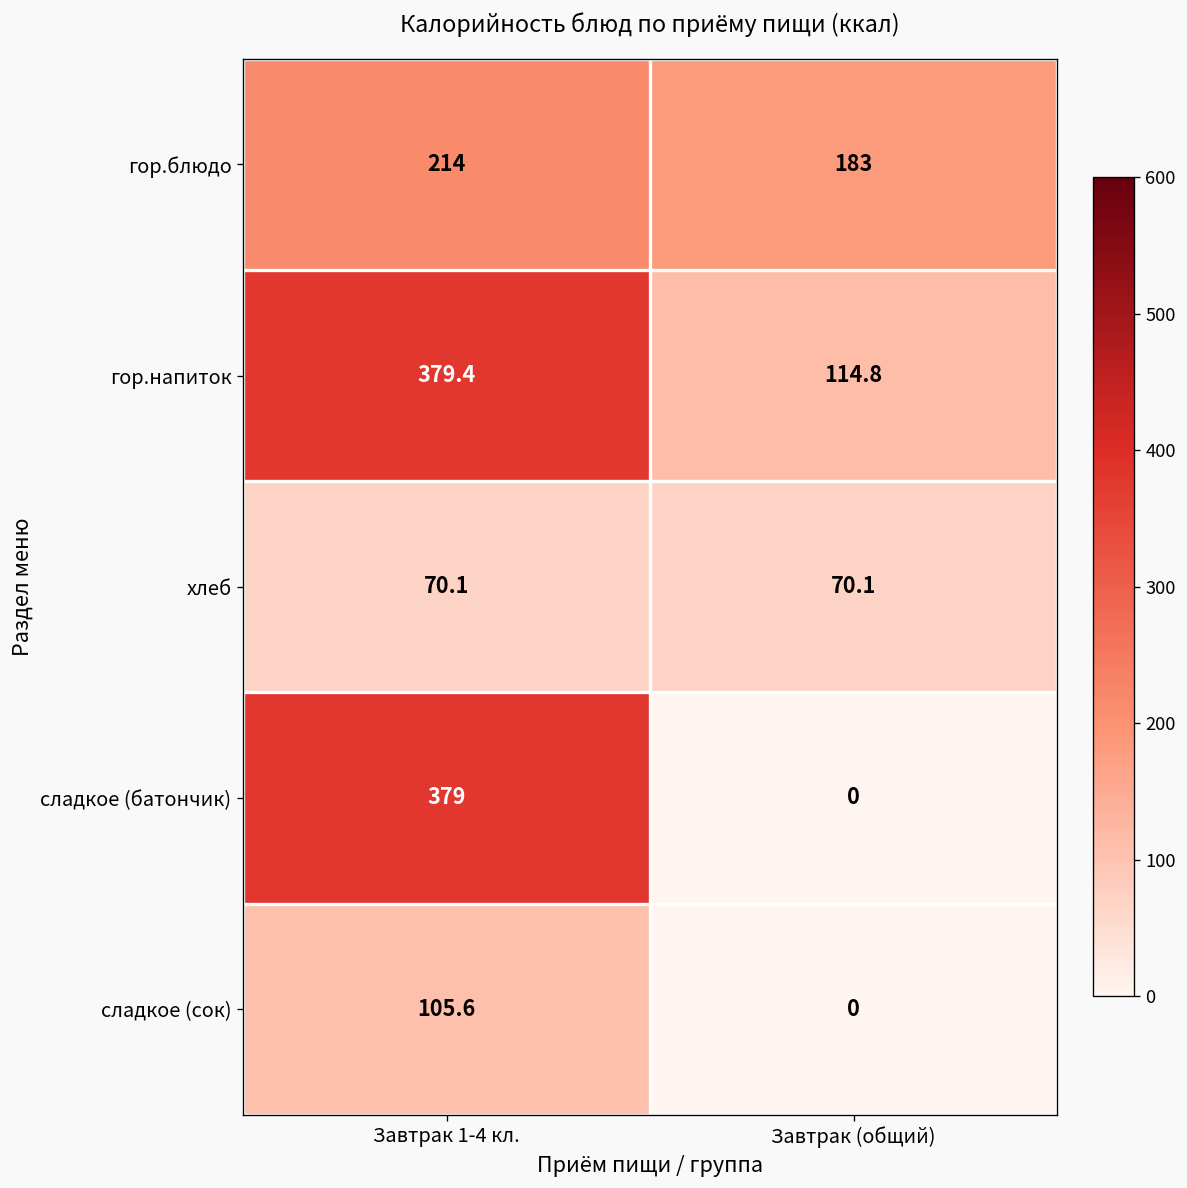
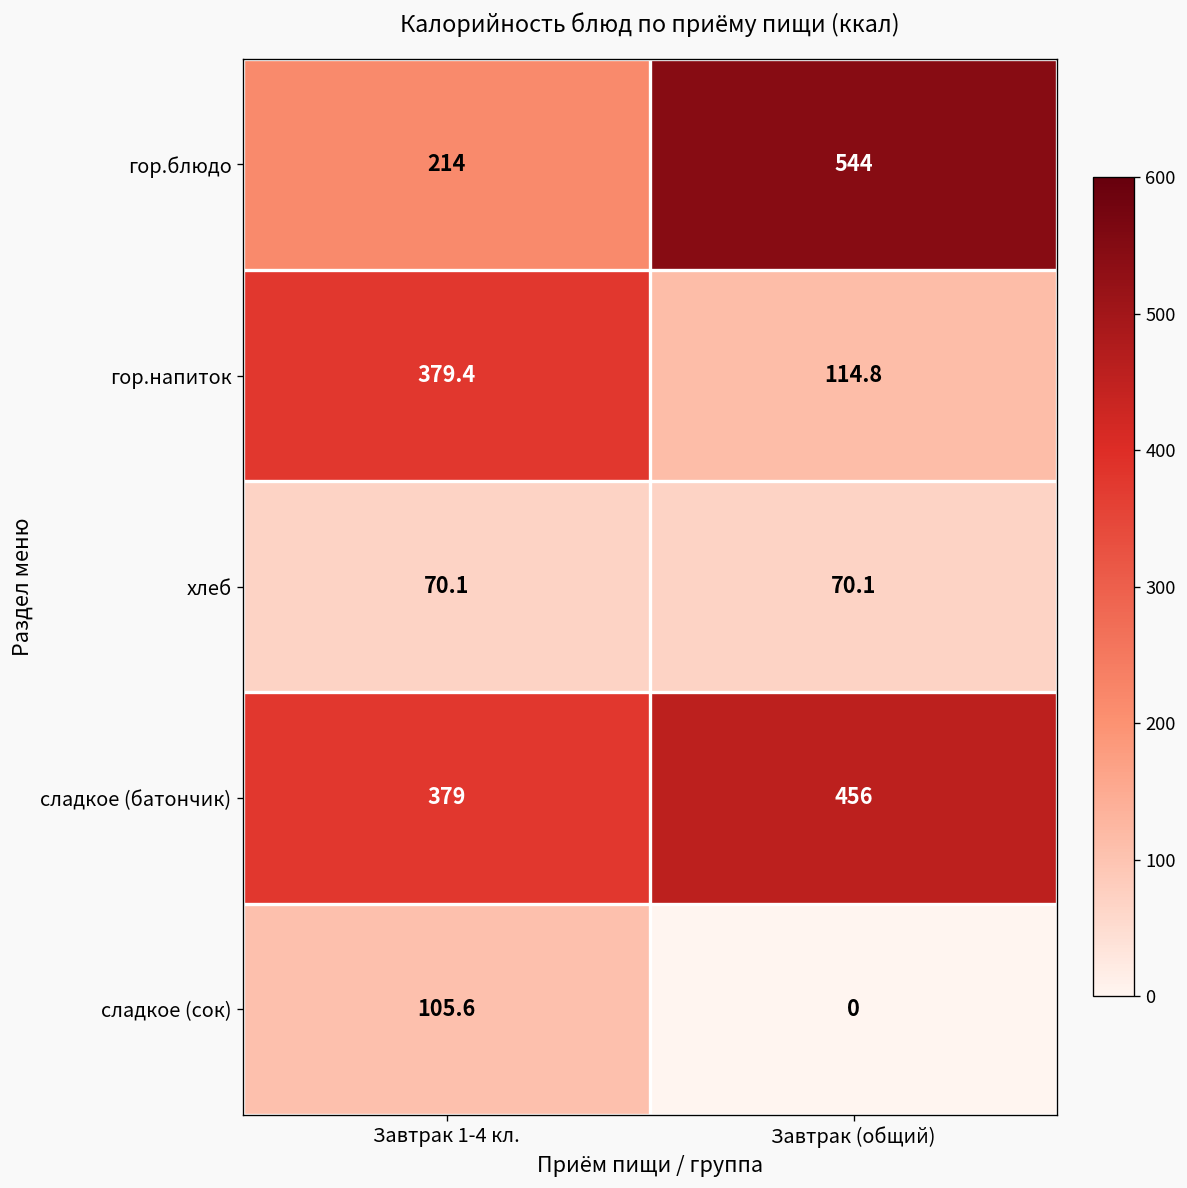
  {
    "гор.блюдо": {
      "Завтрак 1-4 кл.": 214,
-     "Завтрак (общий)": 183
+     "Завтрак (общий)": 544
    },
    "гор.напиток": {
      "Завтрак 1-4 кл.": 379.4,
      "Завтрак (общий)": 114.8
    },
    "хлеб": {
      "Завтрак 1-4 кл.": 70.1,
      "Завтрак (общий)": 70.1
    },
    "сладкое (батончик)": {
      "Завтрак 1-4 кл.": 379,
-     "Завтрак (общий)": 0
+     "Завтрак (общий)": 456
    },
    "сладкое (сок)": {
      "Завтрак 1-4 кл.": 105.6,
      "Завтрак (общий)": 0
    }
  }
